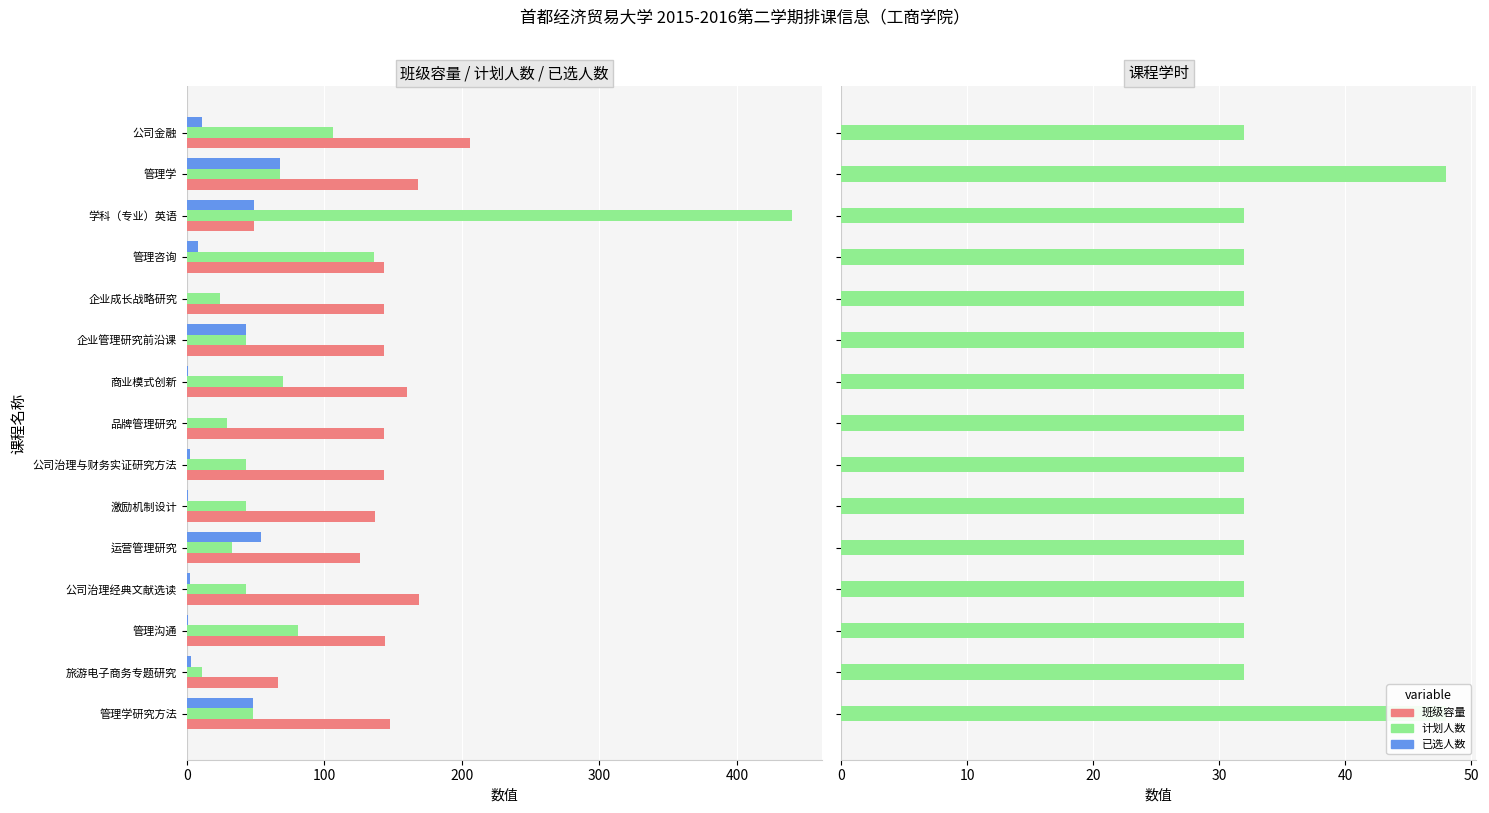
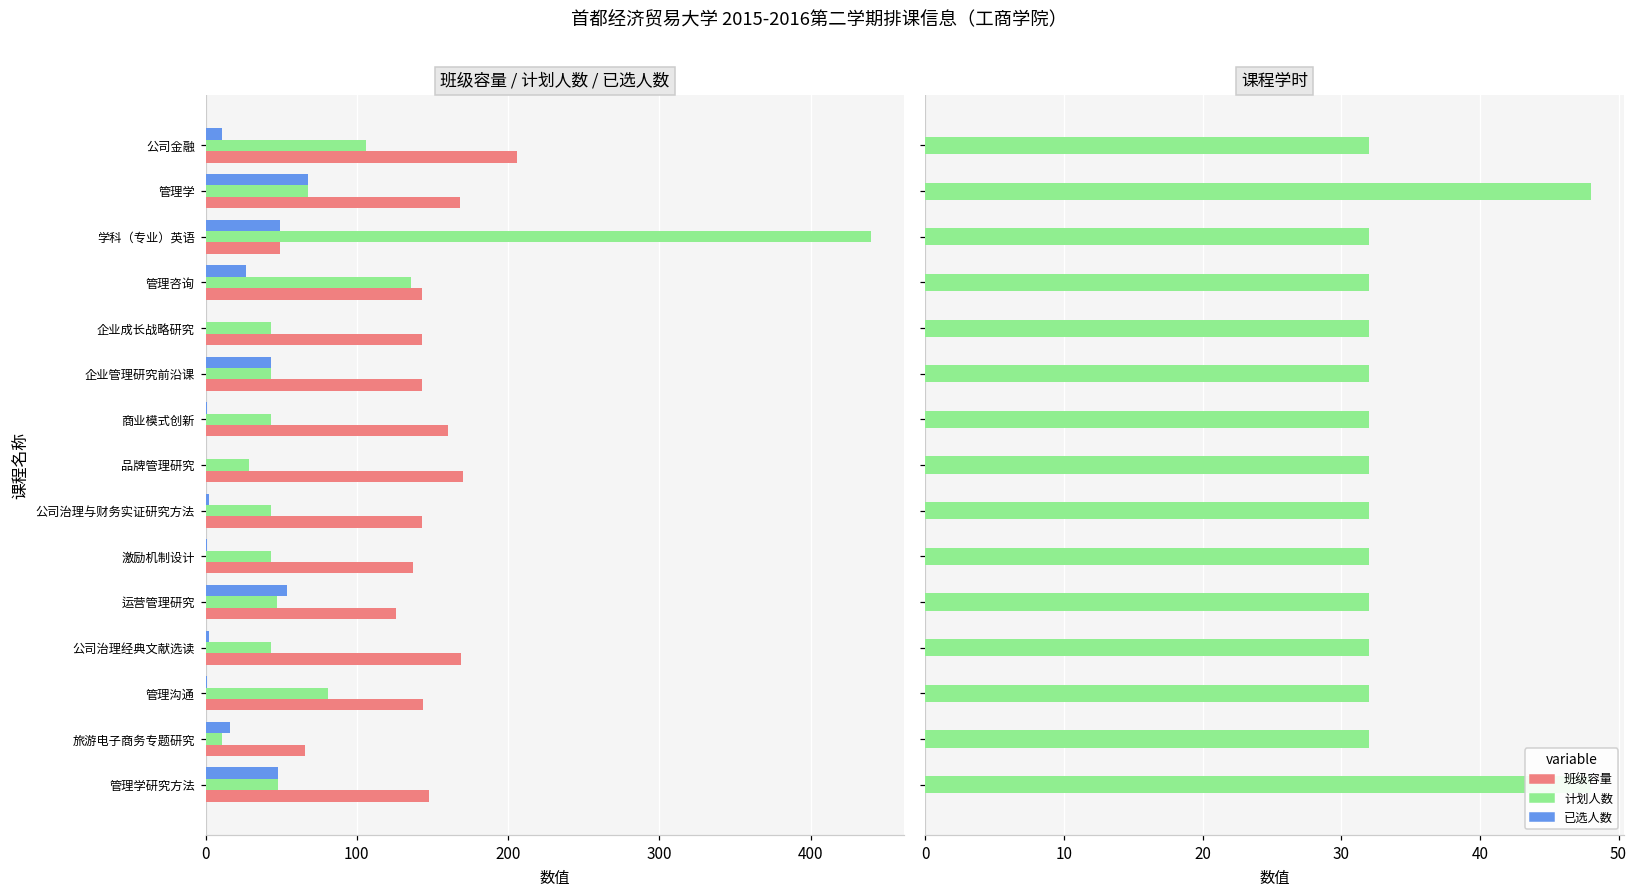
  {
    "班级容量 / 计划人数 / 已选人数": {
      "班级容量": {
        "公司金融": 206,
        "管理学": 168,
        "学科（专业）英语": 49,
        "管理咨询": 143,
        "企业成长战略研究": 143,
        "企业管理研究前沿课": 143,
        "商业模式创新": 160,
-       "品牌管理研究": 143,
+       "品牌管理研究": 170,
        "公司治理与财务实证研究方法": 143,
        "激励机制设计": 137,
        "运营管理研究": 126,
        "公司治理经典文献选读": 169,
        "管理沟通": 144,
        "旅游电子商务专题研究": 66,
        "管理学研究方法": 148
      },
      "计划人数": {
        "公司金融": 106,
        "管理学": 68,
        "学科（专业）英语": 440,
        "管理咨询": 136,
-       "企业成长战略研究": 24,
+       "企业成长战略研究": 43,
        "企业管理研究前沿课": 43,
-       "商业模式创新": 70,
+       "商业模式创新": 43,
        "品牌管理研究": 29,
        "公司治理与财务实证研究方法": 43,
        "激励机制设计": 43,
-       "运营管理研究": 33,
+       "运营管理研究": 47,
        "公司治理经典文献选读": 43,
        "管理沟通": 81,
        "旅游电子商务专题研究": 11,
        "管理学研究方法": 48
      },
      "已选人数": {
        "公司金融": 11,
        "管理学": 68,
        "学科（专业）英语": 49,
-       "管理咨询": 8,
+       "管理咨询": 27,
        "企业成长战略研究": 0,
        "企业管理研究前沿课": 43,
        "品牌管理研究": 0,
        "公司治理与财务实证研究方法": 2,
        "运营管理研究": 54,
        "公司治理经典文献选读": 2,
-       "旅游电子商务专题研究": 3,
+       "旅游电子商务专题研究": 16,
        "管理学研究方法": 48
      }
    }
  }
